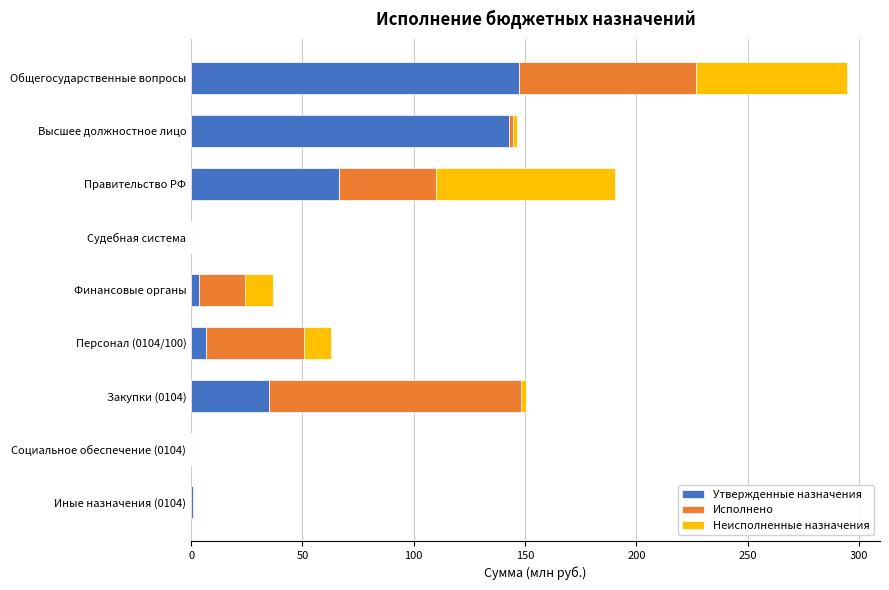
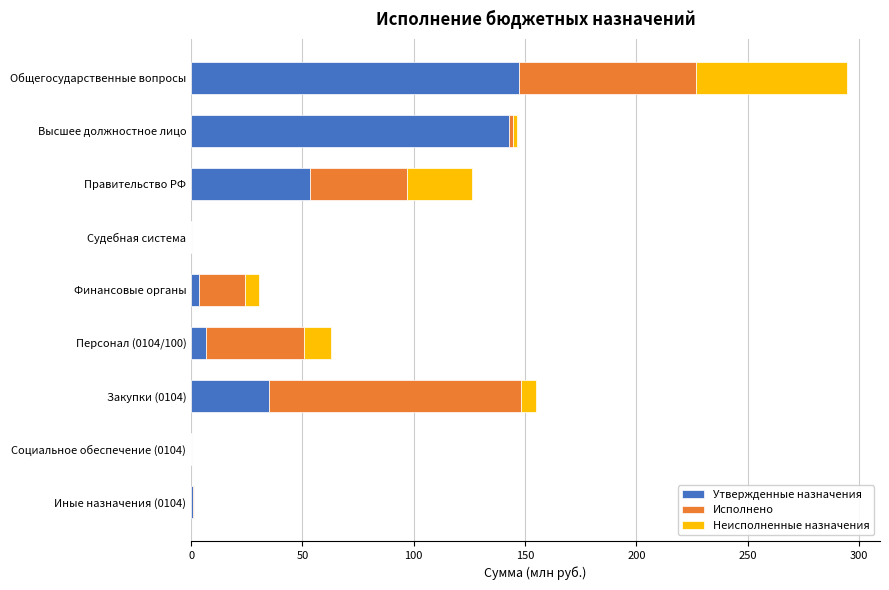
  {
    "Утвержденные назначения": {
      "Общегосударственные вопросы": 147,
      "Высшее должностное лицо": 143,
-     "Правительство РФ": 66,
+     "Правительство РФ": 53,
      "Финансовые органы": 3,
      "Персонал (0104/100)": 6,
      "Закупки (0104)": 35
    },
    "Исполнено": {
      "Общегосударственные вопросы": 80,
      "Высшее должностное лицо": 2,
      "Правительство РФ": 44,
      "Финансовые органы": 21,
      "Персонал (0104/100)": 44,
      "Закупки (0104)": 113
    },
    "Неисполненные назначения": {
      "Общегосударственные вопросы": 68,
      "Высшее должностное лицо": 2,
-     "Правительство РФ": 81,
+     "Правительство РФ": 29,
      "Судебная система": 0,
-     "Финансовые органы": 12,
+     "Финансовые органы": 6,
      "Персонал (0104/100)": 12,
-     "Закупки (0104)": 2,
+     "Закупки (0104)": 7,
      "Социальное обеспечение (0104)": 0
    }
  }
